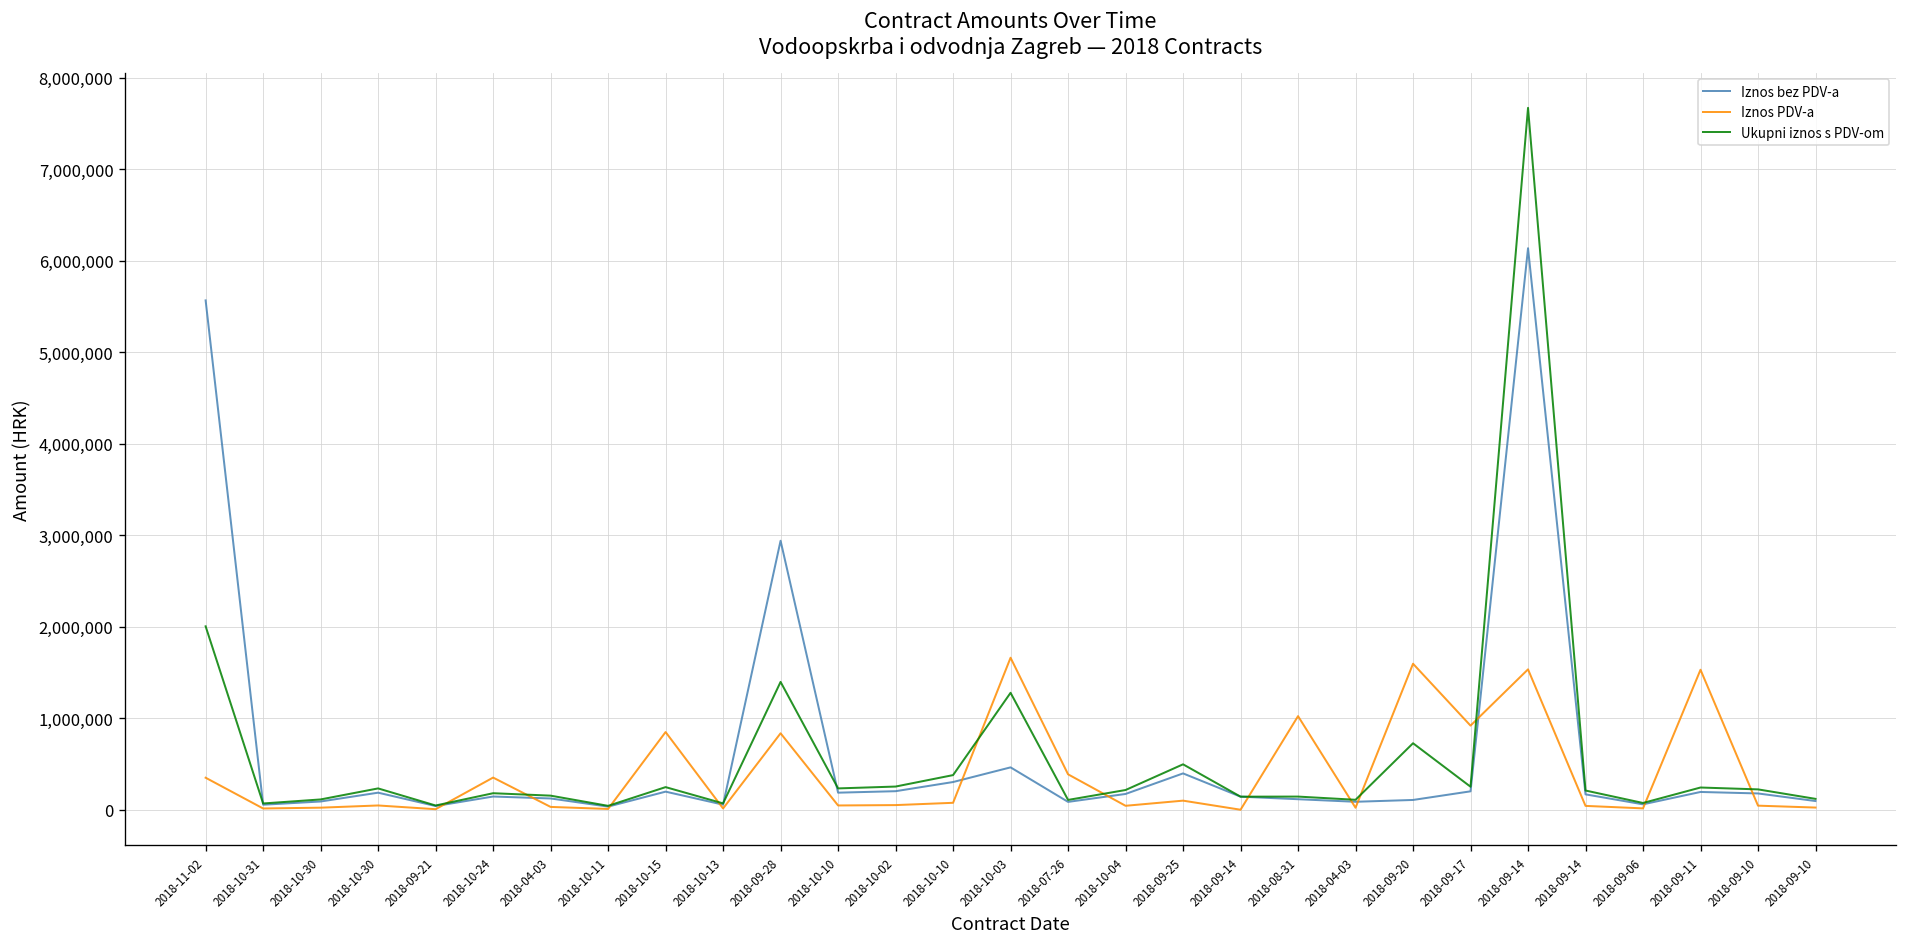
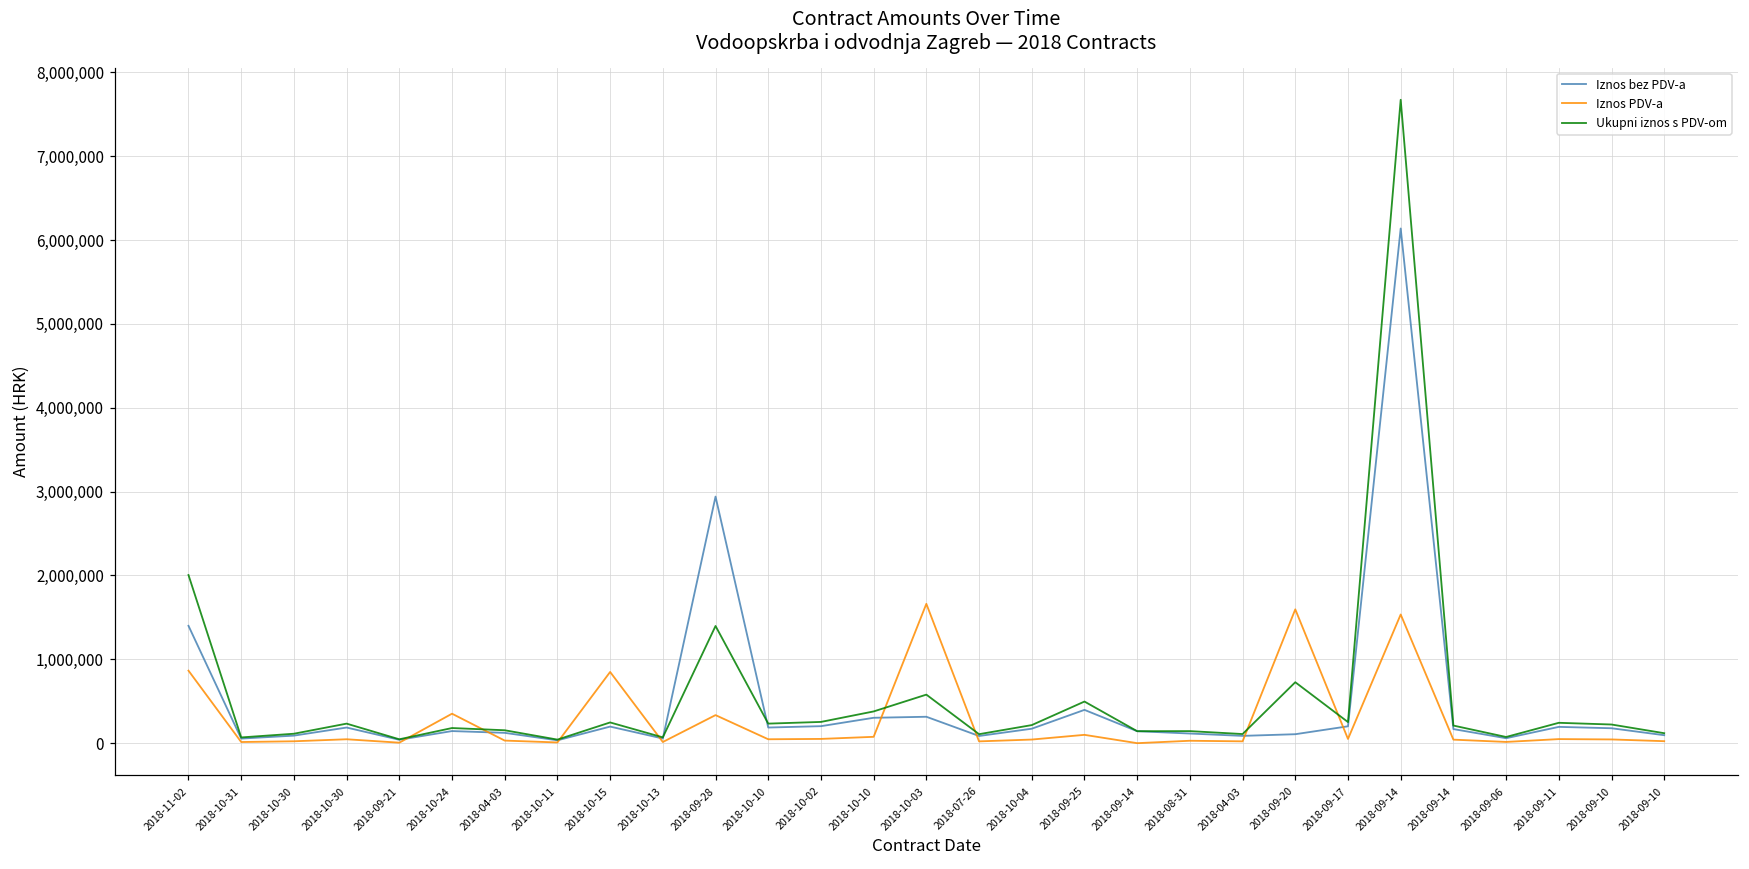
  {
    "Iznos bez PDV-a": {
-     "2018-11-02": "5,600,000",
+     "2018-11-02": "1,400,000",
      "2018-10-24": "100,000",
      "2018-10-15": "200,000",
      "2018-09-28": "2,900,000",
      "2018-10-02": "200,000",
-     "2018-10-03": "500,000",
+     "2018-10-03": "300,000",
      "2018-10-04": "200,000",
      "2018-09-25": "400,000",
      "2018-09-20": "100,000",
      "2018-09-17": "200,000",
      "2018-09-11": "200,000"
    },
    "Iznos PDV-a": {
-     "2018-11-02": "300,000",
+     "2018-11-02": "900,000",
      "2018-10-31": "0",
      "2018-09-21": "0",
      "2018-10-24": "400,000",
      "2018-10-15": "800,000",
      "2018-10-13": "0",
-     "2018-09-28": "800,000",
+     "2018-09-28": "300,000",
      "2018-10-02": "100,000",
      "2018-10-03": "1,700,000",
-     "2018-07-26": "400,000",
+     "2018-07-26": "0",
      "2018-10-04": "0",
      "2018-09-25": "100,000",
-     "2018-08-31": "1,000,000",
+     "2018-08-31": "0",
      "2018-09-20": "1,600,000",
-     "2018-09-17": "900,000",
+     "2018-09-17": "100,000",
      "2018-09-06": "0",
-     "2018-09-11": "1,500,000"
+     "2018-09-11": "0"
    },
    "Ukupni iznos s PDV-om": {
      "2018-11-02": "2,000,000",
      "2018-10-24": "200,000",
      "2018-10-15": "200,000",
      "2018-09-28": "1,400,000",
      "2018-10-02": "300,000",
-     "2018-10-03": "1,300,000",
+     "2018-10-03": "600,000",
      "2018-10-04": "200,000",
      "2018-09-25": "500,000",
      "2018-09-20": "700,000",
      "2018-09-17": "300,000",
      "2018-09-11": "200,000"
    }
  }
